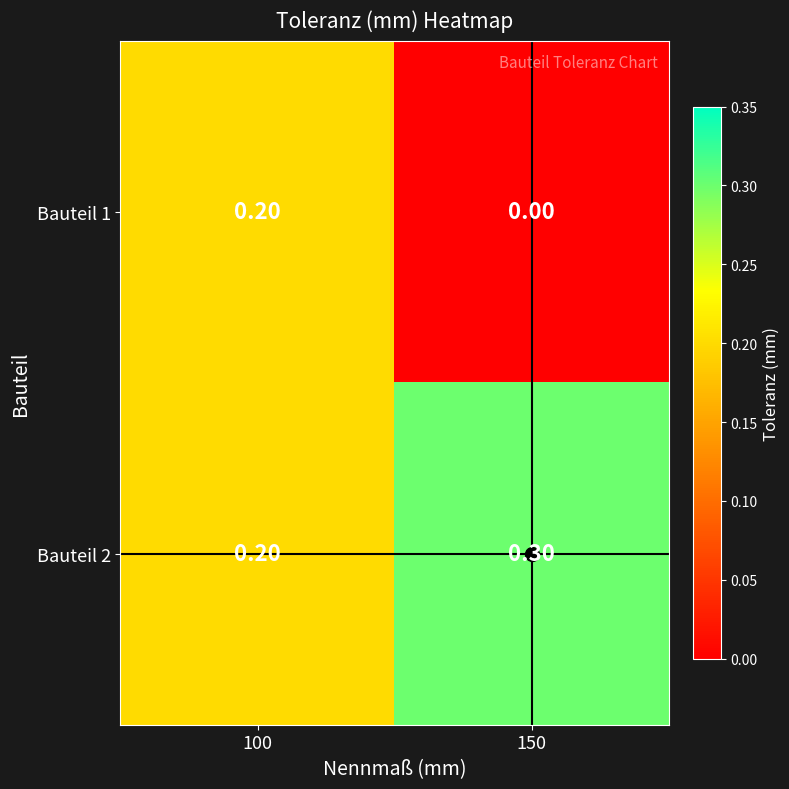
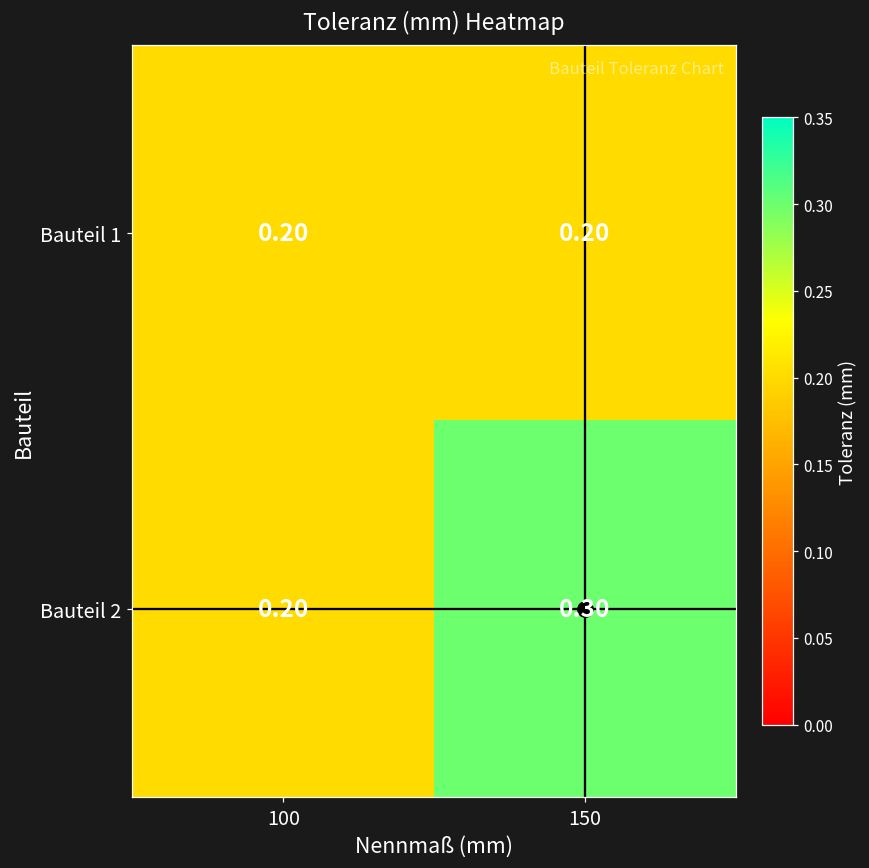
  {
    "Bauteil 1": {
      "100": 0.20,
-     "150": 0.00
+     "150": 0.20
    },
    "Bauteil 2": {
      "100": 0.20
    }
  }
